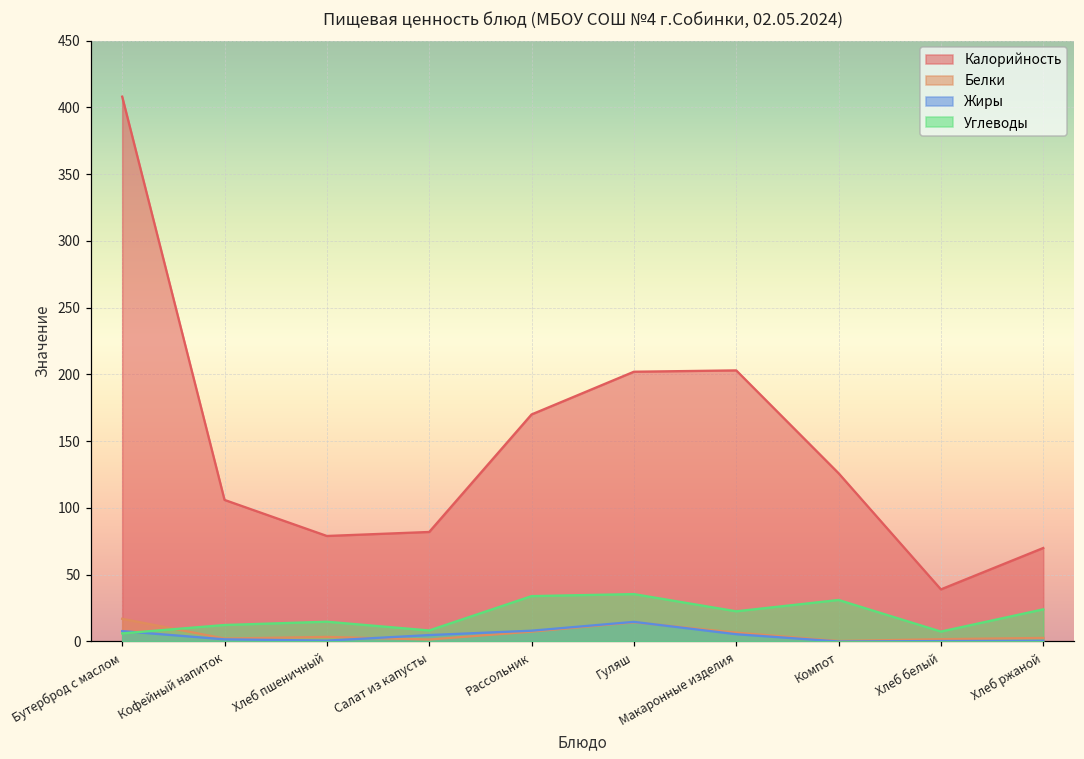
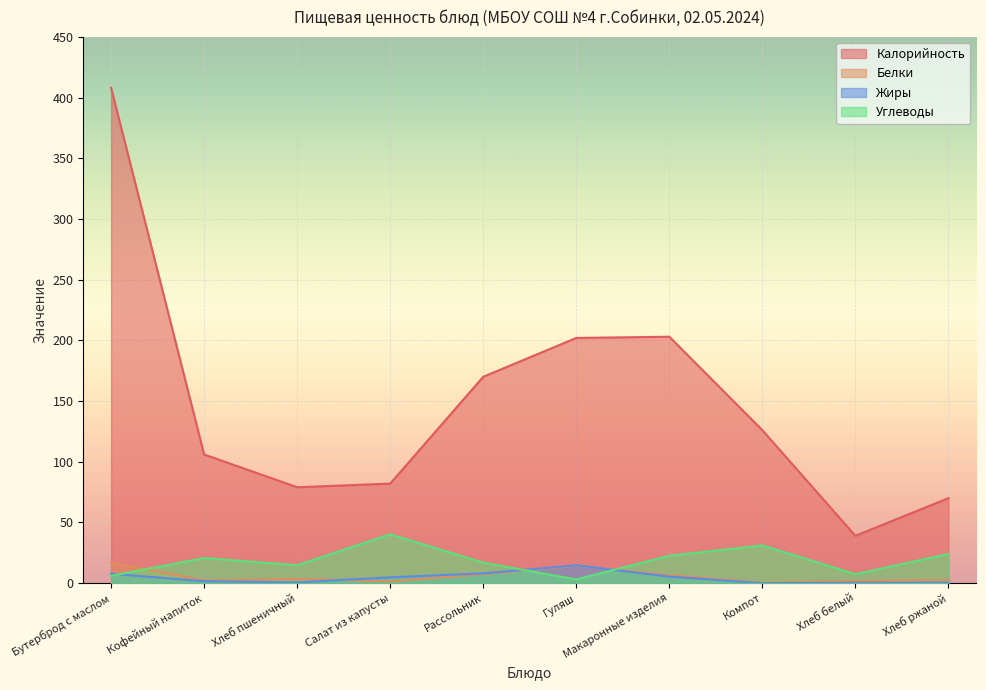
  {
    "Жиры": {
      "Хлеб пшеничный": 1,
      "Салат из капусты": 5,
      "Хлеб ржаной": 0
    },
    "Углеводы": {
-     "Кофейный напиток": 12,
+     "Кофейный напиток": 21,
      "Хлеб пшеничный": 15,
-     "Салат из капусты": 8,
-     "Рассольник": 34,
-     "Гуляш": 35,
+     "Салат из капусты": 40,
+     "Рассольник": 17,
+     "Гуляш": 3,
      "Макаронные изделия": 23,
      "Компот": 31,
      "Хлеб белый": 7,
      "Хлеб ржаной": 24
    }
  }
